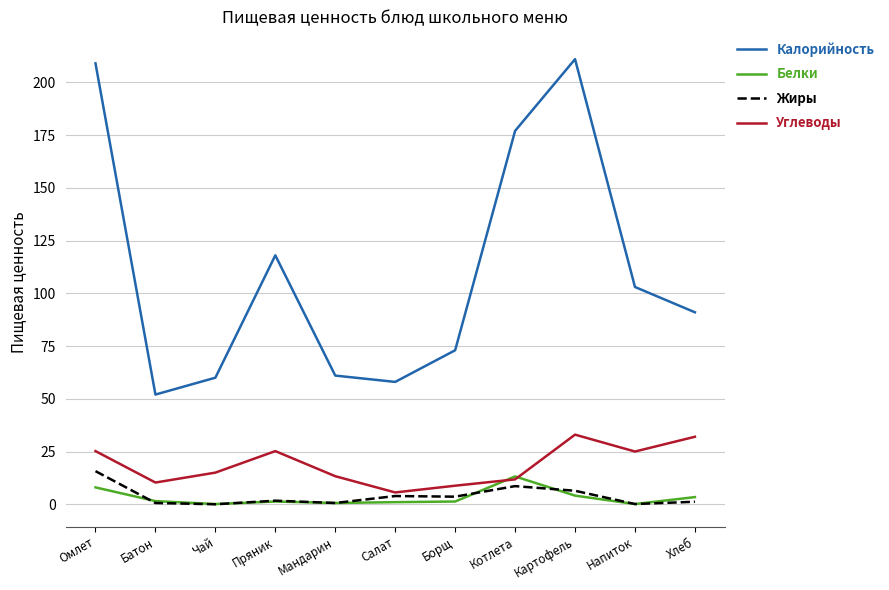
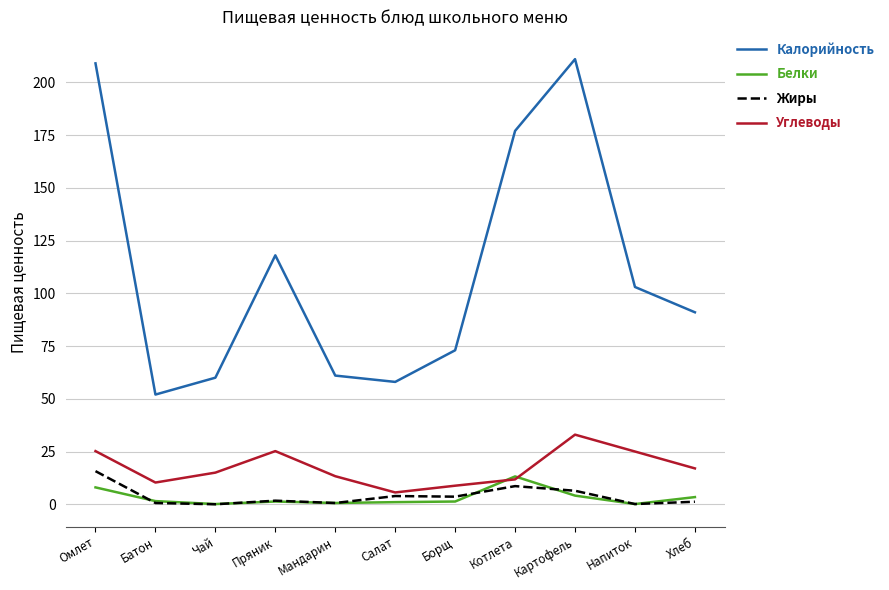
  {
    "Калорийность": {
      "Омлет": 209,
      "Батон": 52,
      "Чай": 60,
      "Пряник": 118,
      "Мандарин": 61,
      "Салат": 58,
      "Борщ": 73,
      "Котлета": 177,
      "Картофель": 211,
      "Напиток": 103,
      "Хлеб": 91
    },
    "Белки": {
      "Омлет": 8,
      "Салат": 1,
      "Борщ": 1,
      "Котлета": 13,
      "Картофель": 4,
      "Хлеб": 3
    },
    "Жиры": {
      "Омлет": 16,
      "Салат": 4,
      "Борщ": 4,
      "Котлета": 9,
      "Картофель": 6,
      "Хлеб": 1
    },
    "Углеводы": {
      "Омлет": 25,
      "Батон": 10,
      "Чай": 15,
      "Пряник": 25,
      "Мандарин": 13,
      "Салат": 6,
      "Борщ": 9,
      "Котлета": 12,
      "Картофель": 33,
      "Напиток": 25,
-     "Хлеб": 32
+     "Хлеб": 17
    }
  }
